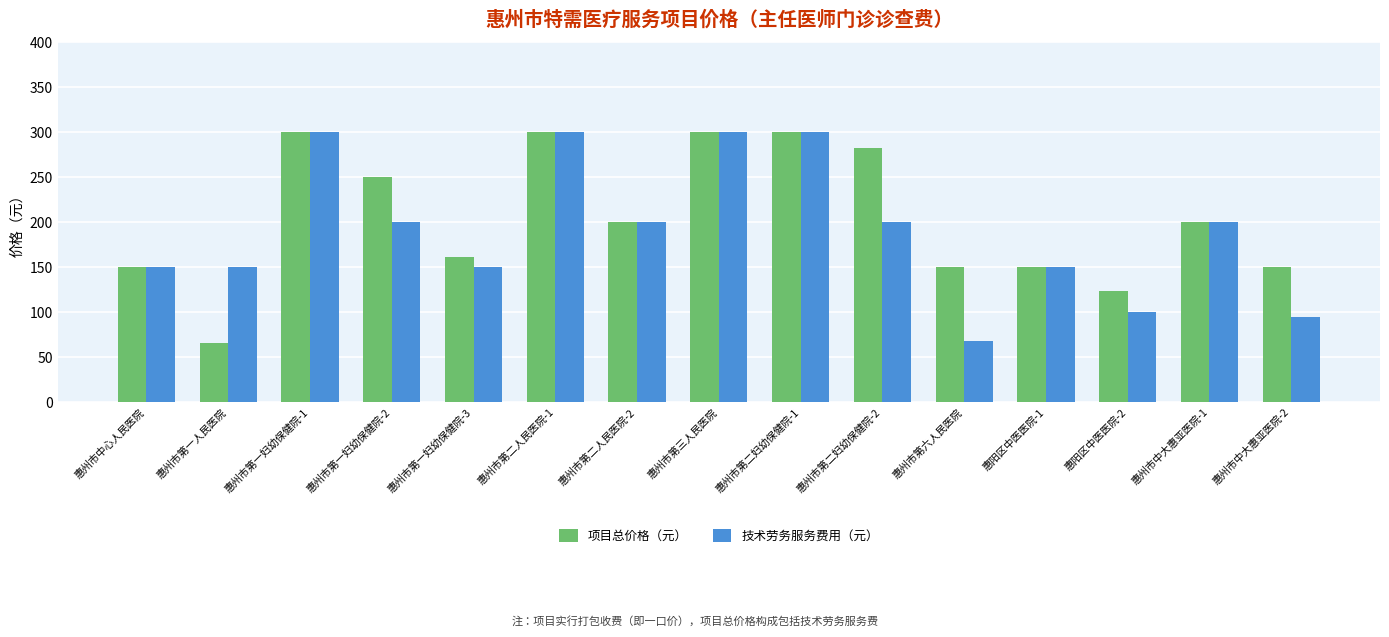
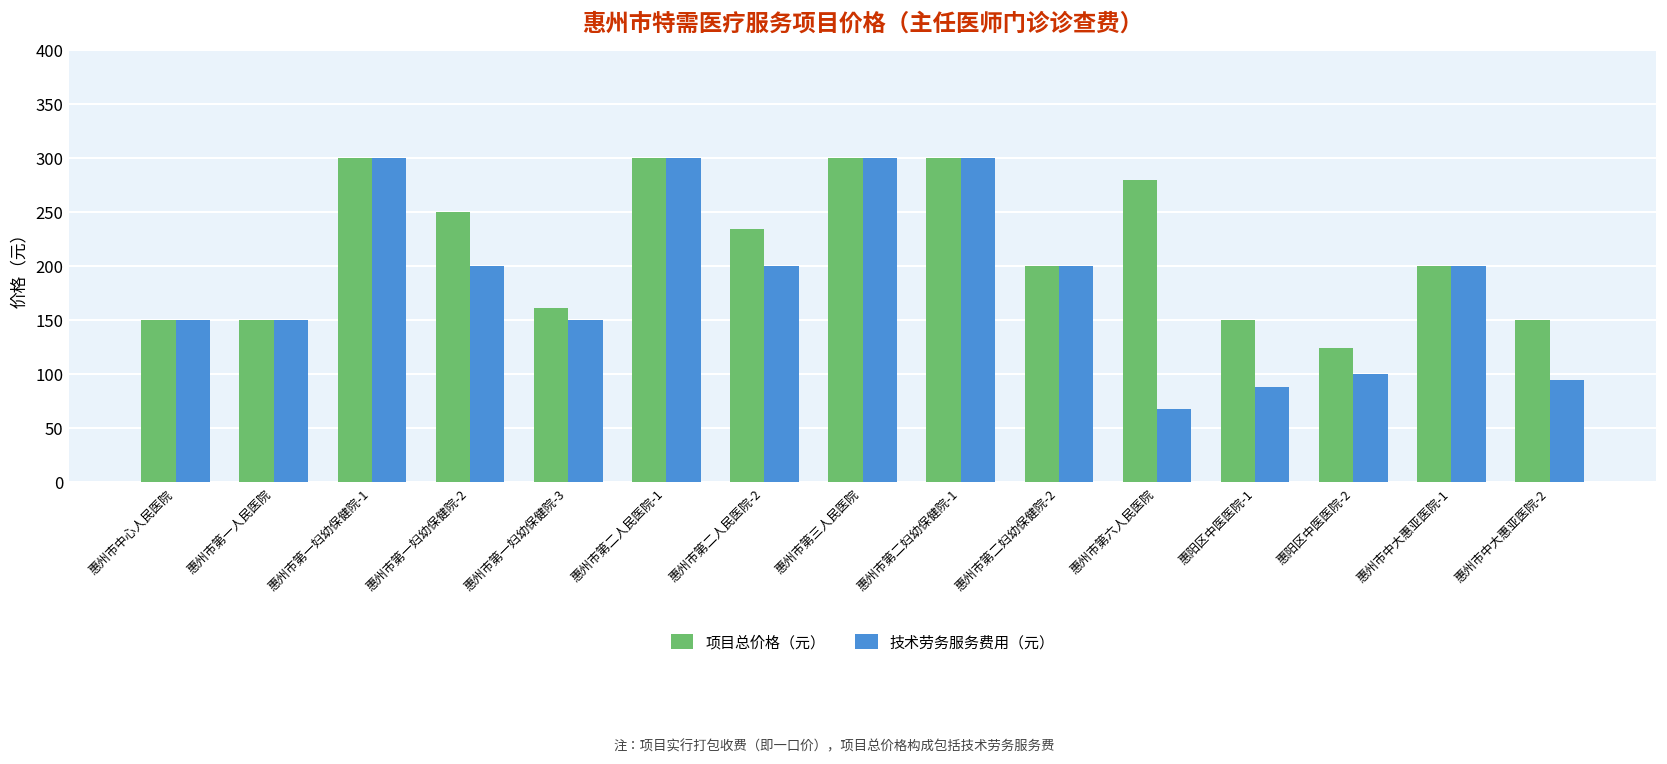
  {
    "项目总价格（元）": {
      "惠州市中心人民医院": 150,
-     "惠州市第一人民医院": 70,
+     "惠州市第一人民医院": 150,
      "惠州市第一妇幼保健院-1": 300,
      "惠州市第一妇幼保健院-2": 250,
      "惠州市第一妇幼保健院-3": 160,
      "惠州市第二人民医院-1": 300,
-     "惠州市第二人民医院-2": 200,
+     "惠州市第二人民医院-2": 240,
      "惠州市第三人民医院": 300,
      "惠州市第二妇幼保健院-1": 300,
-     "惠州市第二妇幼保健院-2": 280,
-     "惠州市第六人民医院": 150,
+     "惠州市第二妇幼保健院-2": 200,
+     "惠州市第六人民医院": 280,
      "惠阳区中医医院-1": 150,
      "惠阳区中医医院-2": 120,
      "惠州市中大惠亚医院-1": 200,
      "惠州市中大惠亚医院-2": 150
    },
    "技术劳务服务费用（元）": {
      "惠州市中心人民医院": 150,
      "惠州市第一人民医院": 150,
      "惠州市第一妇幼保健院-1": 300,
      "惠州市第一妇幼保健院-2": 200,
      "惠州市第一妇幼保健院-3": 150,
      "惠州市第二人民医院-1": 300,
      "惠州市第二人民医院-2": 200,
      "惠州市第三人民医院": 300,
      "惠州市第二妇幼保健院-1": 300,
      "惠州市第二妇幼保健院-2": 200,
      "惠州市第六人民医院": 70,
-     "惠阳区中医医院-1": 150,
+     "惠阳区中医医院-1": 90,
      "惠阳区中医医院-2": 100,
      "惠州市中大惠亚医院-1": 200,
      "惠州市中大惠亚医院-2": 100
    }
  }
